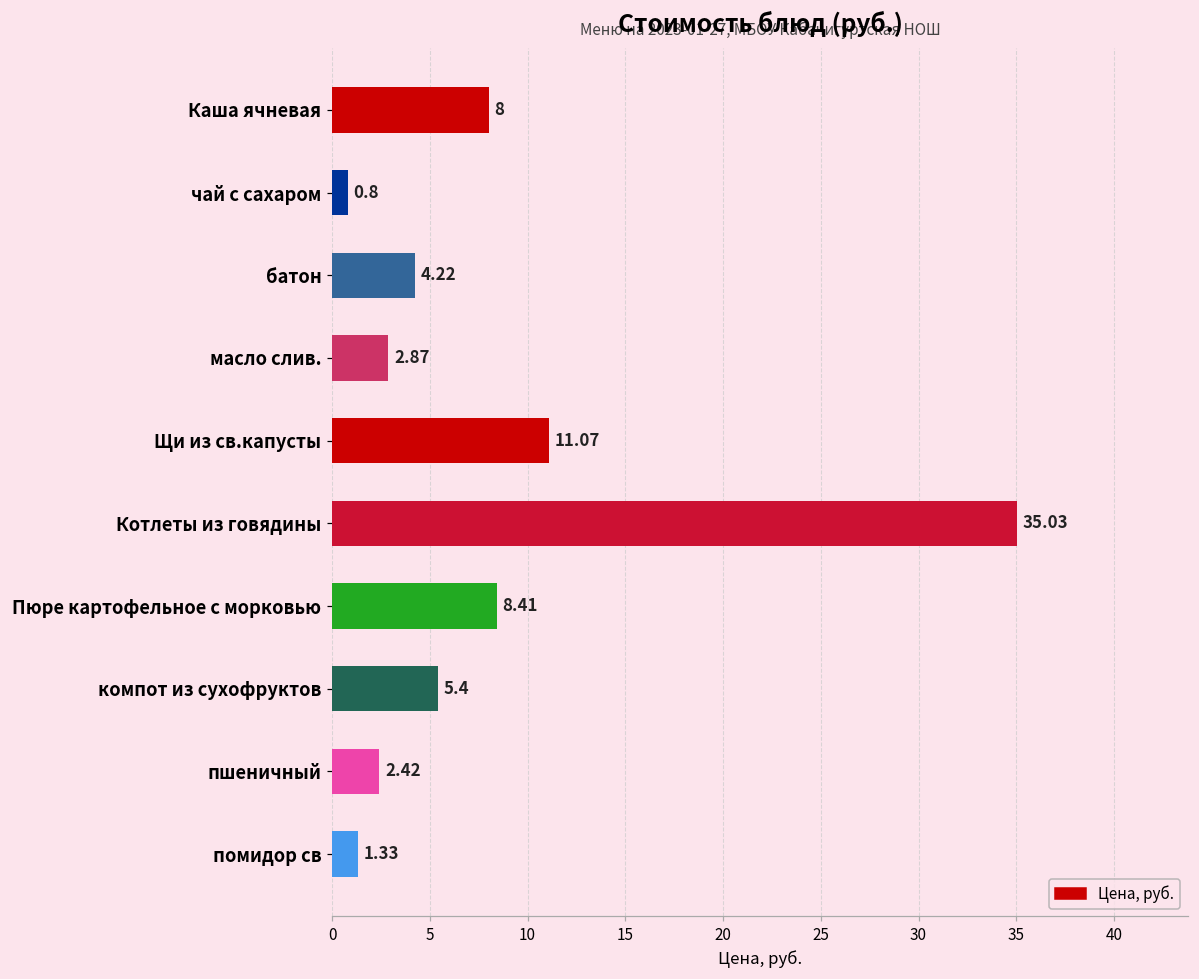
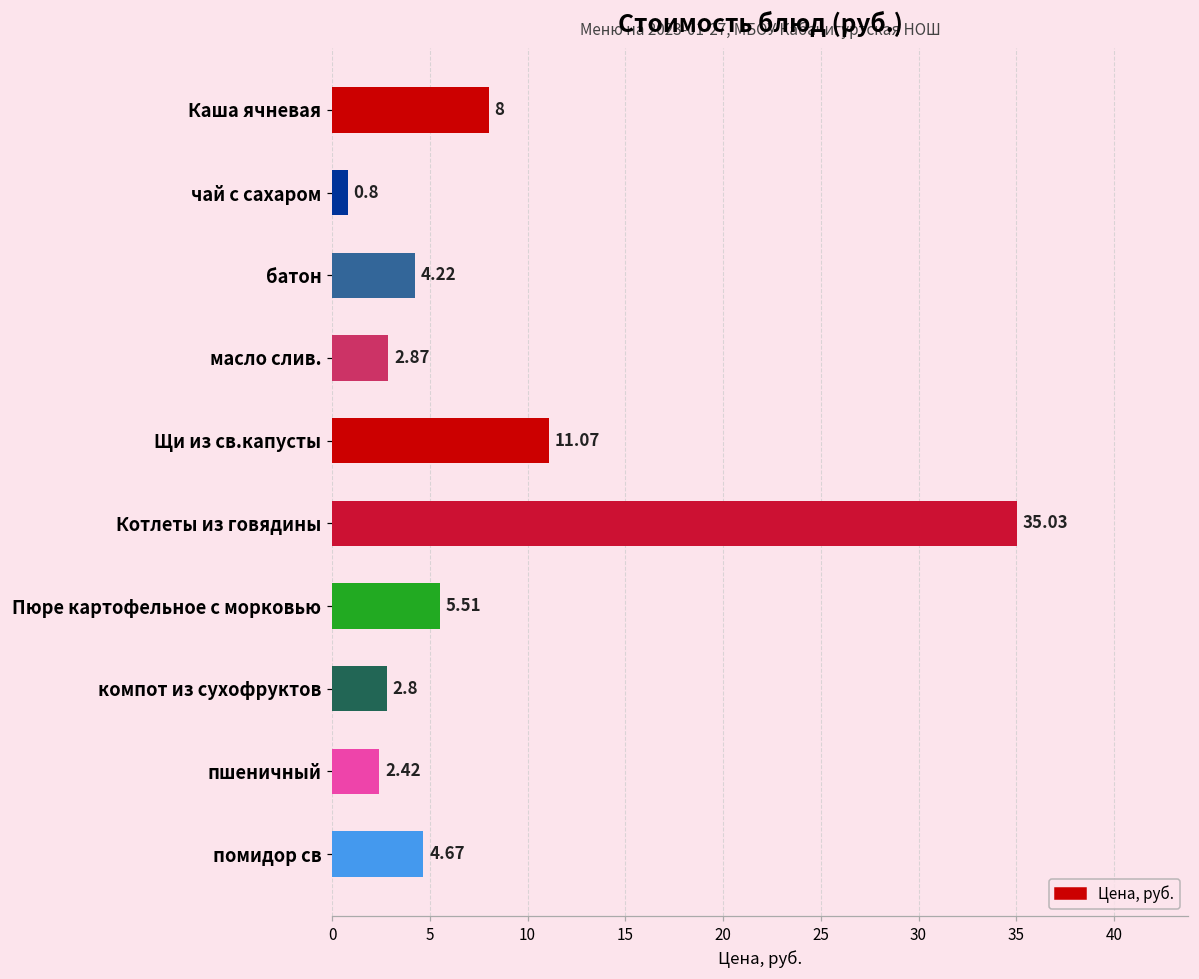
  {
    "Каша ячневая": 8,
    "чай с сахаром": 0.8,
    "батон": 4.22,
    "масло слив.": 2.87,
    "Щи из св.капусты": 11.07,
    "Котлеты из говядины": 35.03,
-   "Пюре картофельное с морковью": 8.41,
-   "компот из сухофруктов": 5.4,
+   "Пюре картофельное с морковью": 5.51,
+   "компот из сухофруктов": 2.8,
    "пшеничный": 2.42,
-   "помидор св": 1.33
+   "помидор св": 4.67
  }
